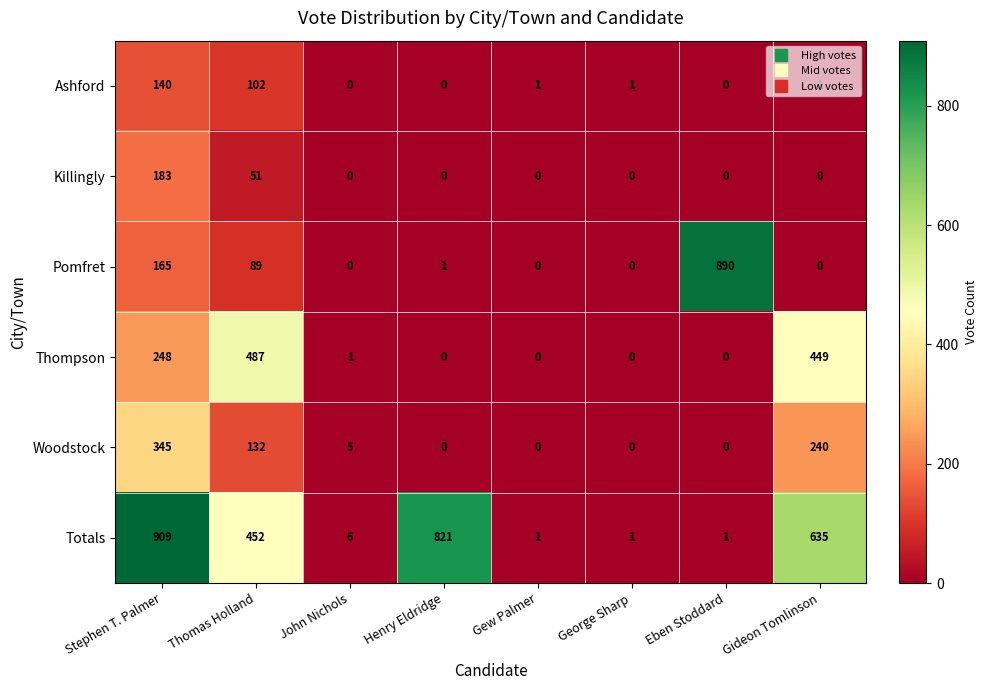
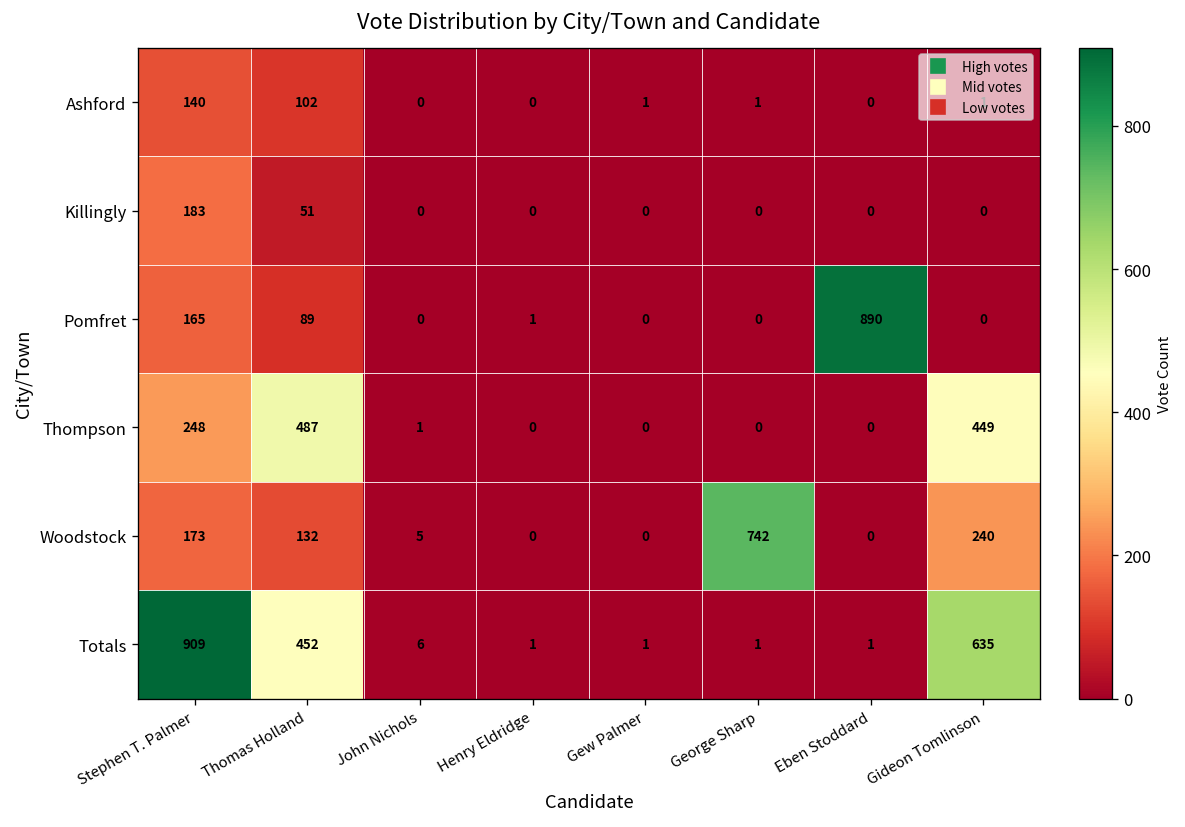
  {
    "Ashford": {
      "Stephen T. Palmer": 140,
      "Thomas Holland": 102,
      "John Nichols": 0,
      "Henry Eldridge": 0,
      "Gew Palmer": 1,
      "George Sharp": 1,
      "Eben Stoddard": 0
    },
    "Killingly": {
      "Stephen T. Palmer": 183,
      "Thomas Holland": 51,
      "John Nichols": 0,
      "Henry Eldridge": 0,
      "Gew Palmer": 0,
      "George Sharp": 0,
      "Eben Stoddard": 0,
      "Gideon Tomlinson": 0
    },
    "Pomfret": {
      "Stephen T. Palmer": 165,
      "Thomas Holland": 89,
      "John Nichols": 0,
      "Henry Eldridge": 1,
      "Gew Palmer": 0,
      "George Sharp": 0,
      "Eben Stoddard": 890,
      "Gideon Tomlinson": 0
    },
    "Thompson": {
      "Stephen T. Palmer": 248,
      "Thomas Holland": 487,
      "John Nichols": 1,
      "Henry Eldridge": 0,
      "Gew Palmer": 0,
      "George Sharp": 0,
      "Eben Stoddard": 0,
      "Gideon Tomlinson": 449
    },
    "Woodstock": {
-     "Stephen T. Palmer": 345,
+     "Stephen T. Palmer": 173,
      "Thomas Holland": 132,
      "John Nichols": 5,
      "Henry Eldridge": 0,
      "Gew Palmer": 0,
-     "George Sharp": 0,
+     "George Sharp": 742,
      "Eben Stoddard": 0,
      "Gideon Tomlinson": 240
    },
    "Totals": {
      "Stephen T. Palmer": 909,
      "Thomas Holland": 452,
      "John Nichols": 6,
-     "Henry Eldridge": 821,
+     "Henry Eldridge": 1,
      "Gew Palmer": 1,
      "George Sharp": 1,
      "Eben Stoddard": 1,
      "Gideon Tomlinson": 635
    }
  }
